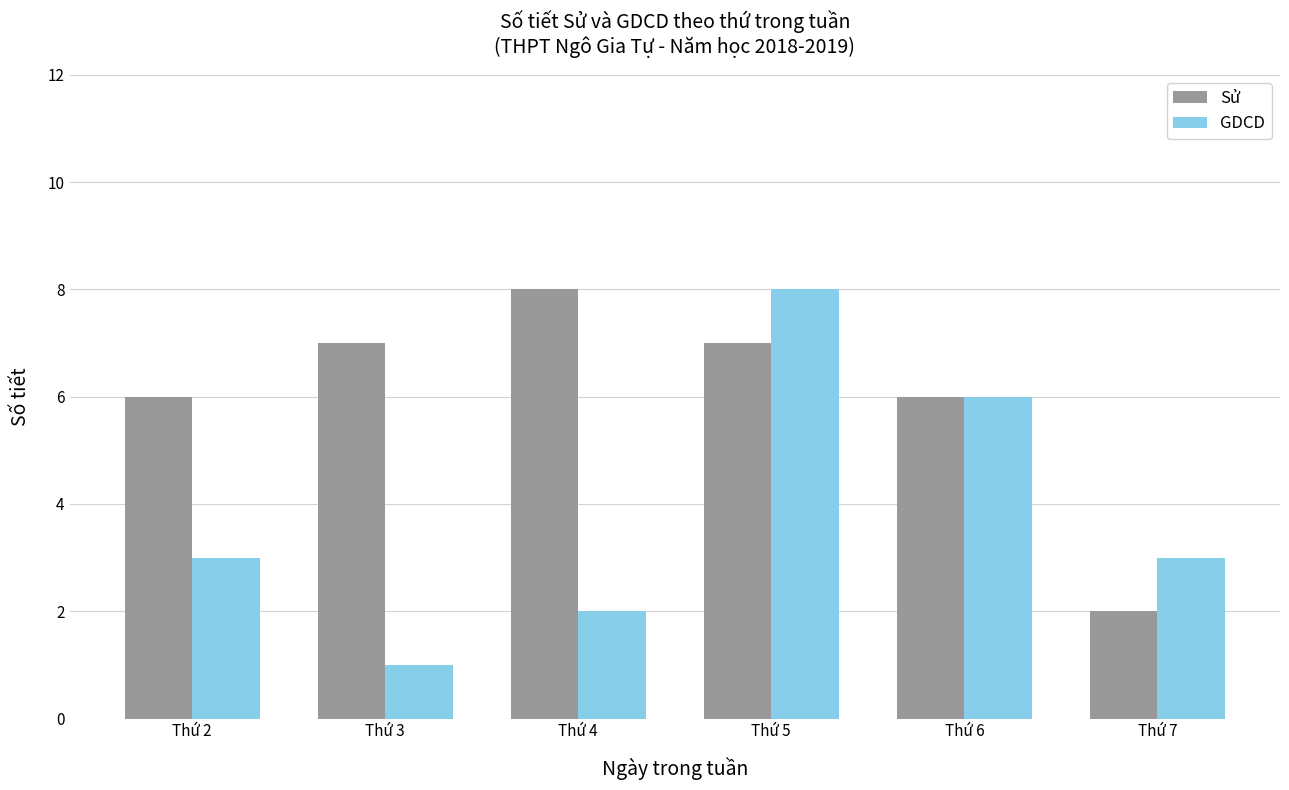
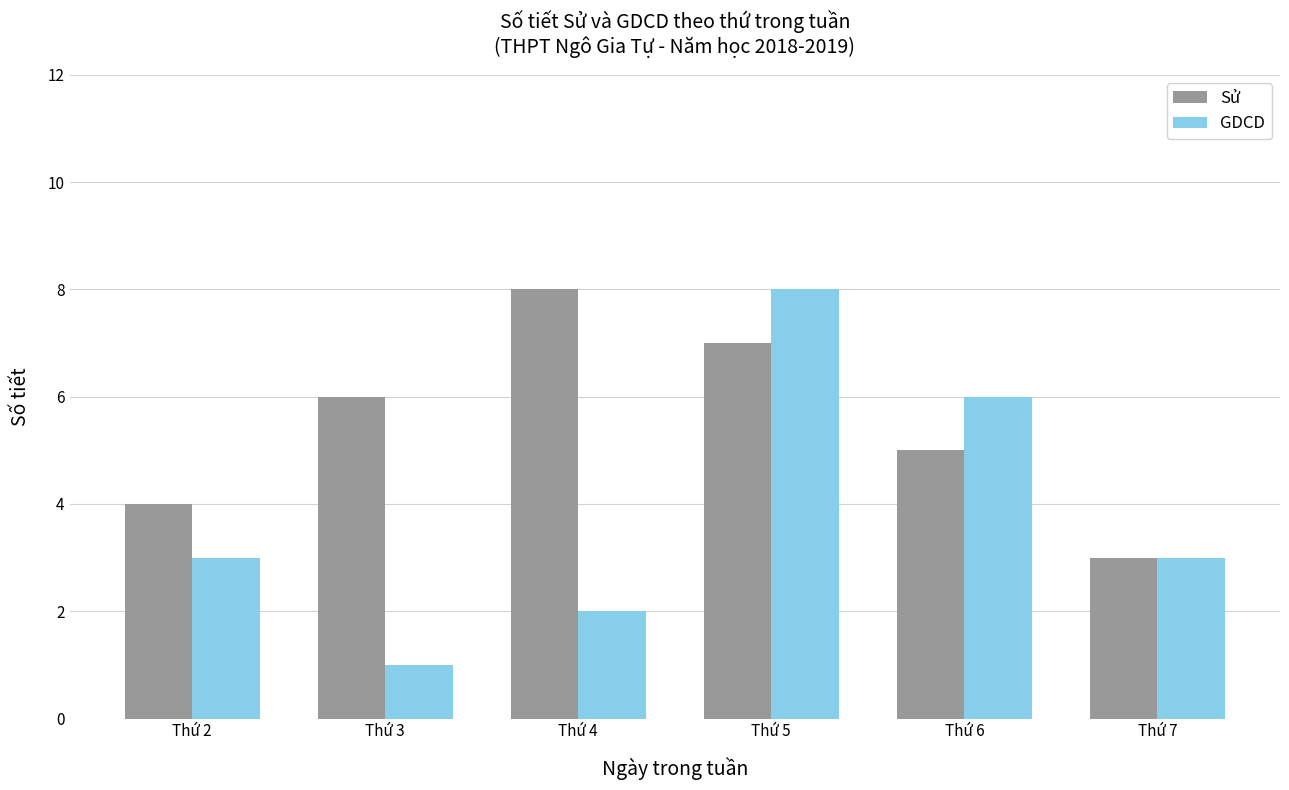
  {
    "Sử": {
-     "Thứ 2": 6,
-     "Thứ 3": 7,
+     "Thứ 2": 4,
+     "Thứ 3": 6,
      "Thứ 4": 8,
      "Thứ 5": 7,
-     "Thứ 6": 6,
-     "Thứ 7": 2
+     "Thứ 6": 5,
+     "Thứ 7": 3
    },
    "GDCD": {
      "Thứ 2": 3,
      "Thứ 3": 1,
      "Thứ 4": 2,
      "Thứ 5": 8,
      "Thứ 6": 6,
      "Thứ 7": 3
    }
  }
